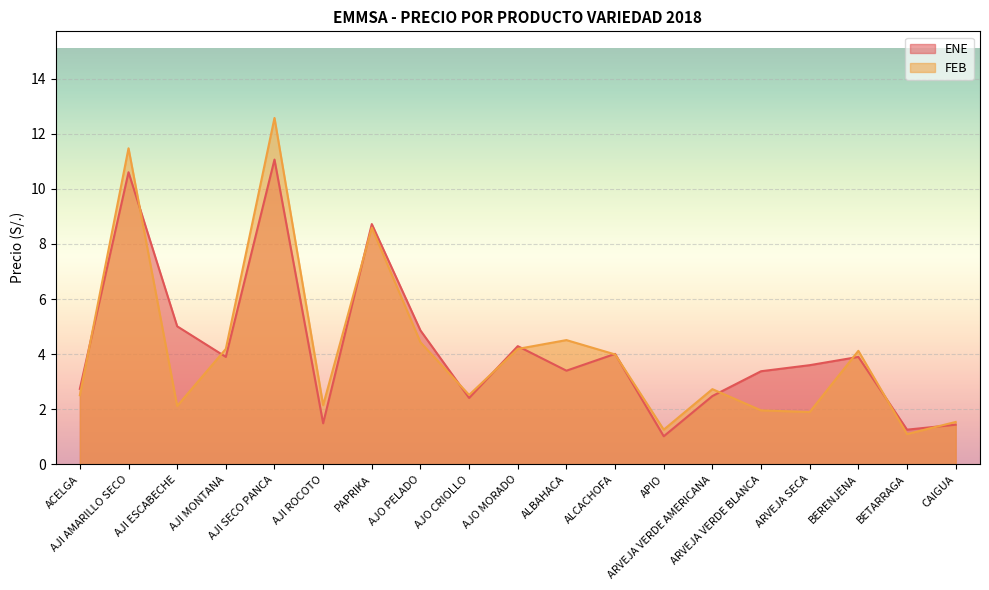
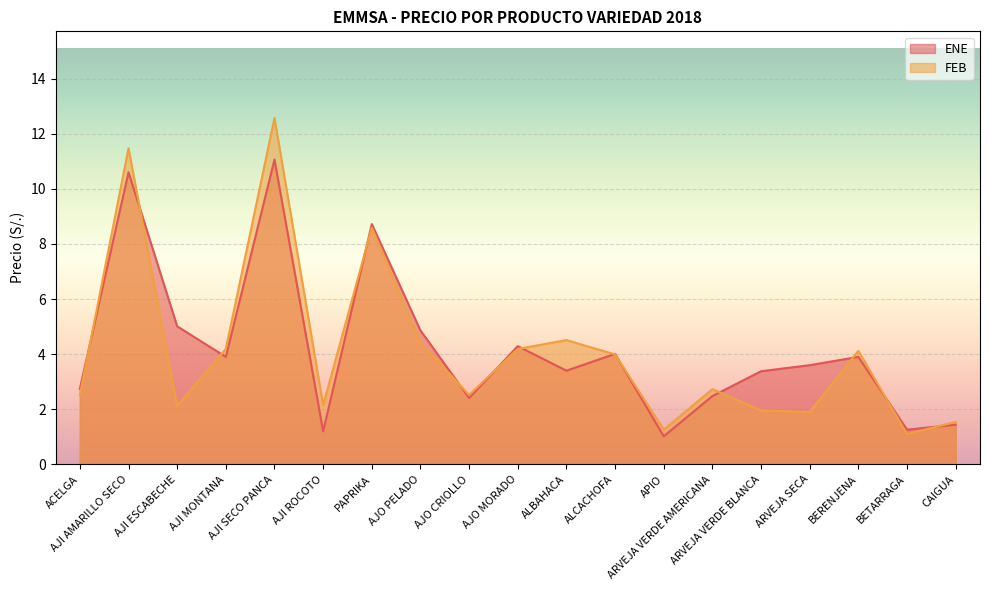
  {
    "ENE": {
      "ACELGA": 2.7,
      "AJI AMARILLO SECO": 10.6,
      "AJI ESCABECHE": 5.0,
      "AJI MONTANA": 3.9,
      "AJI SECO PANCA": 11.1,
-     "AJI ROCOTO": 1.5,
+     "AJI ROCOTO": 1.2,
      "PAPRIKA": 8.7,
      "AJO PELADO": 4.9,
      "AJO CRIOLLO": 2.4,
      "AJO MORADO": 4.3,
      "ALBAHACA": 3.4,
      "APIO": 1.0,
      "ARVEJA VERDE AMERICANA": 2.5,
      "ARVEJA VERDE BLANCA": 3.4,
      "ARVEJA SECA": 3.6,
      "BERENJENA": 3.9,
      "BETARRAGA": 1.3,
      "CAIGUA": 1.4
    },
    "FEB": {
      "ACELGA": 2.5,
      "AJI AMARILLO SECO": 11.5,
      "AJI ESCABECHE": 2.1,
      "AJI MONTANA": 4.2,
      "AJI SECO PANCA": 12.6,
      "AJI ROCOTO": 2.2,
      "PAPRIKA": 8.6,
      "AJO PELADO": 4.4,
      "AJO CRIOLLO": 2.5,
      "AJO MORADO": 4.2,
      "ALBAHACA": 4.5,
      "APIO": 1.3,
      "ARVEJA VERDE AMERICANA": 2.7,
      "ARVEJA VERDE BLANCA": 2.0,
      "ARVEJA SECA": 1.9,
      "BERENJENA": 4.1,
      "BETARRAGA": 1.1,
      "CAIGUA": 1.5
    }
  }
